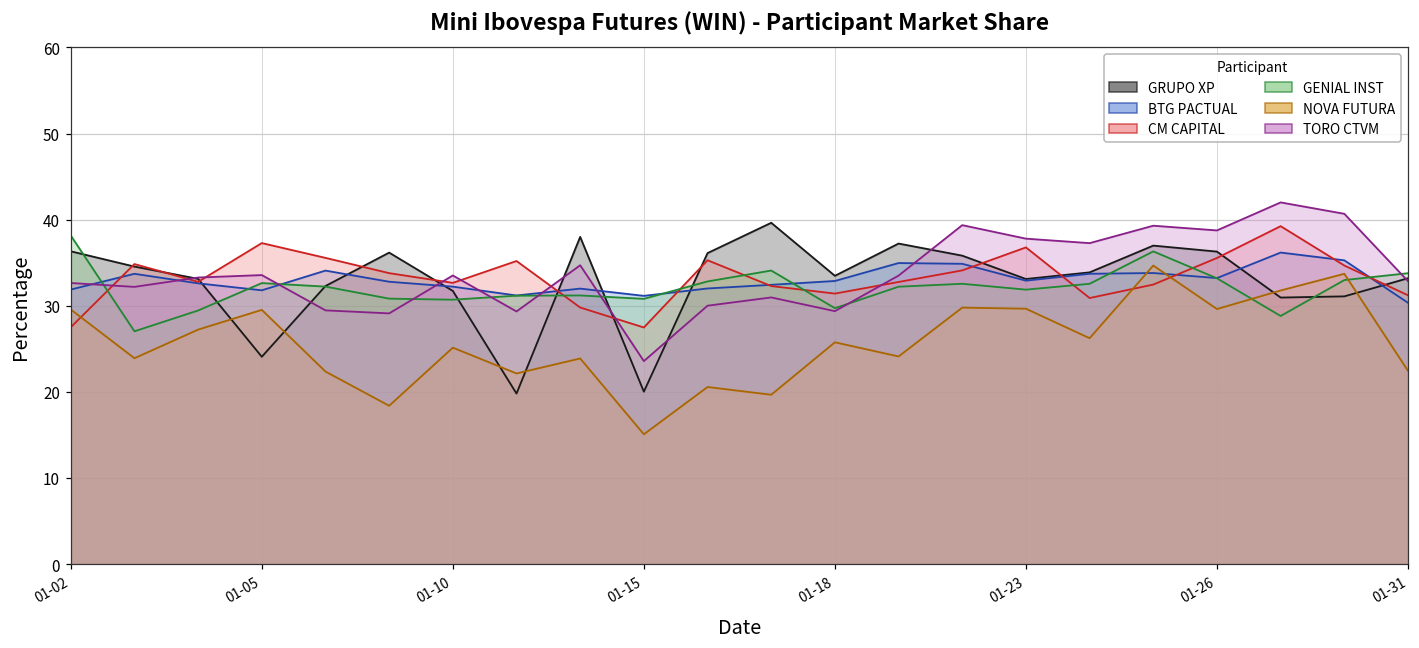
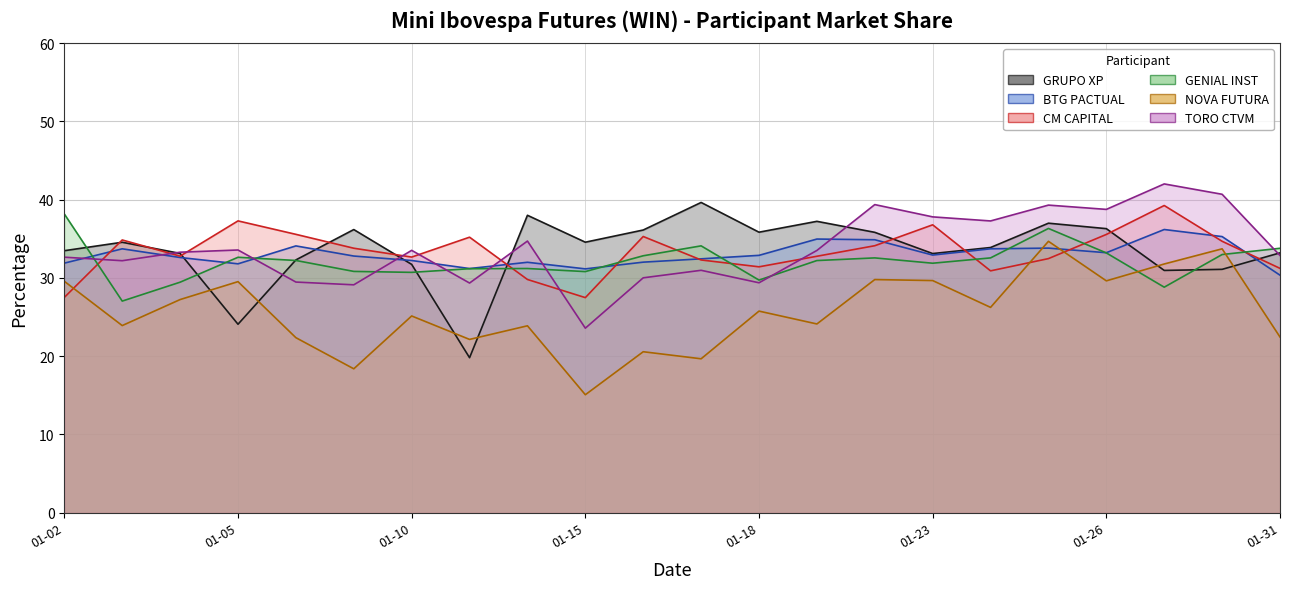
  {
    "GRUPO XP": {
-     "01-02": 36,
+     "01-02": 33,
      "01-05": 24,
      "01-10": 32,
-     "01-15": 20,
-     "01-18": 33,
+     "01-15": 35,
+     "01-18": 36,
      "01-26": 36,
      "01-31": 33
    }
  }
